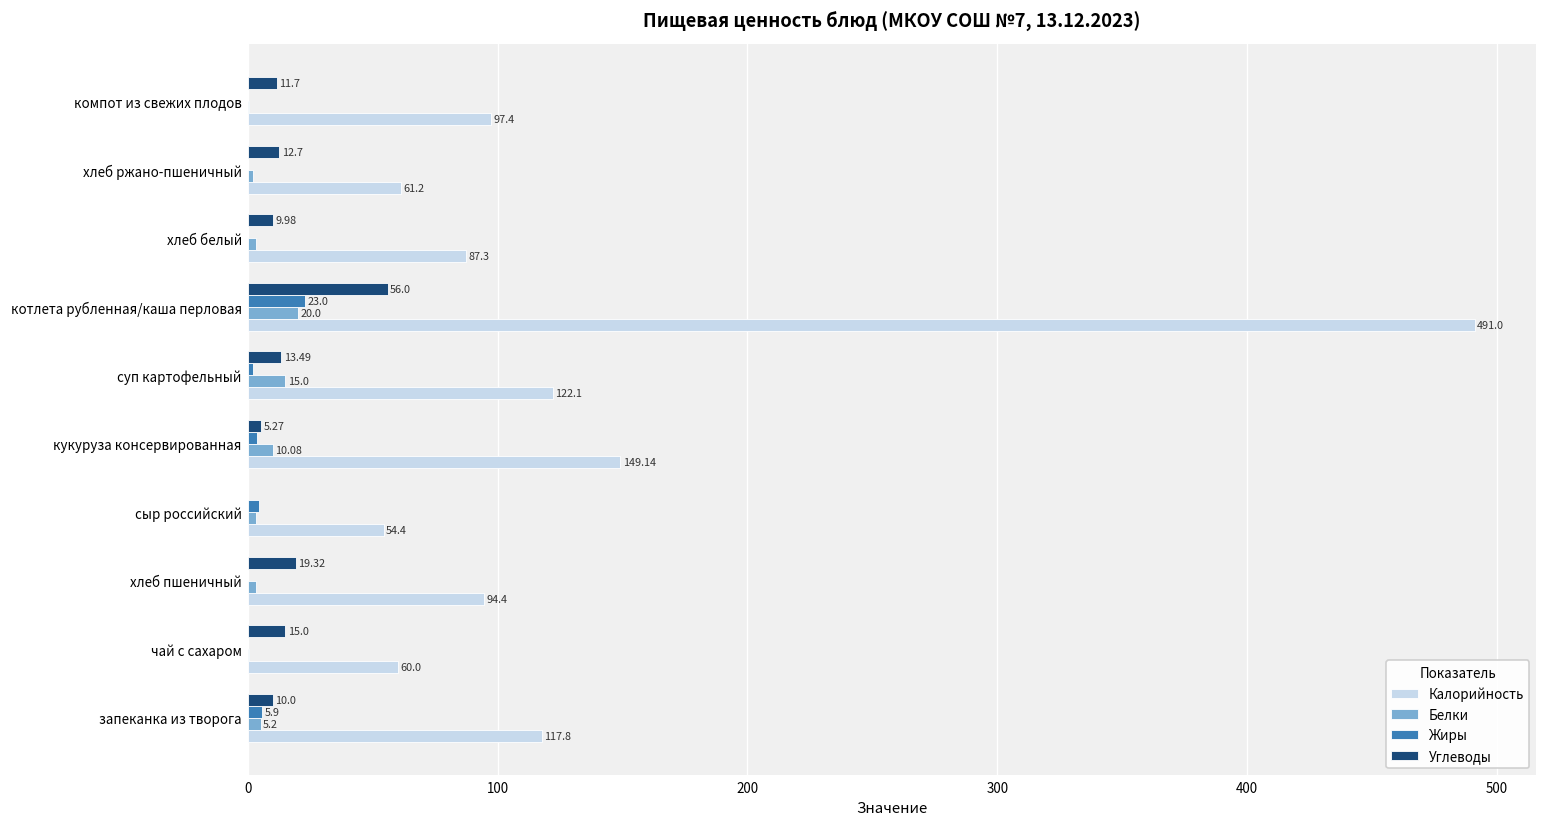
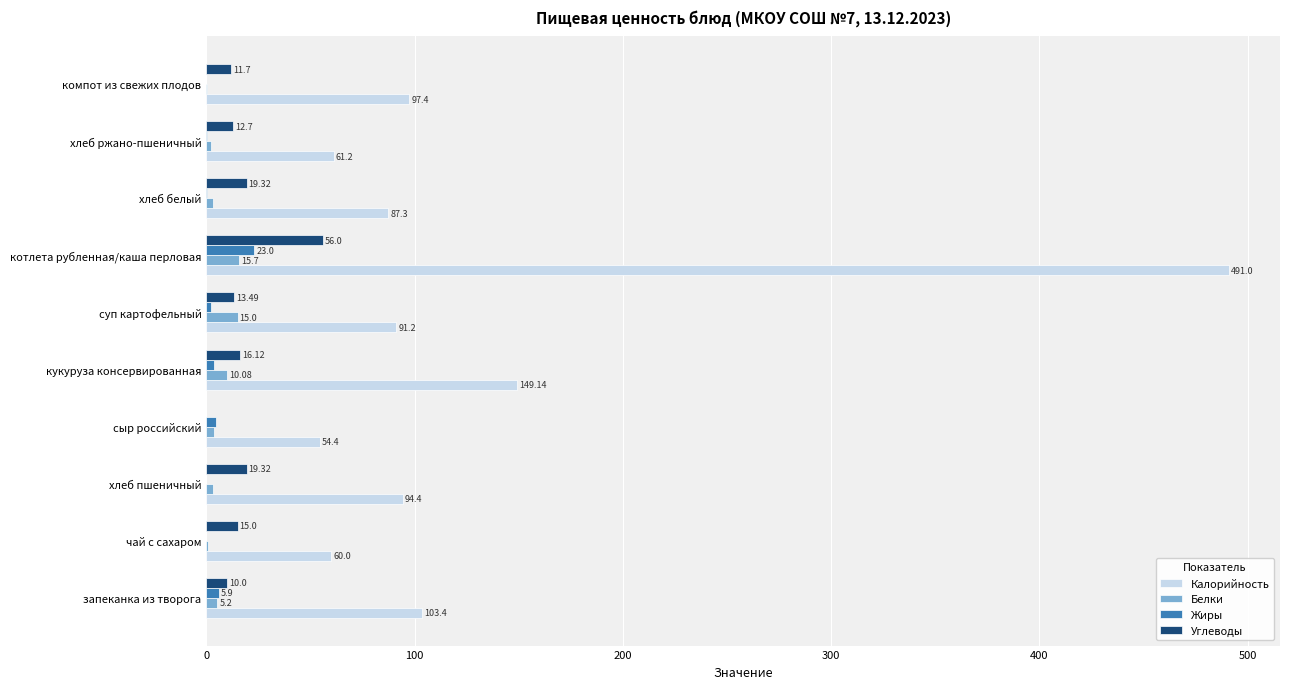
  {
    "Калорийность": {
      "компот из свежих плодов": 97.4,
      "хлеб ржано-пшеничный": 61.2,
      "хлеб белый": 87.3,
      "котлета рубленная/каша перловая": 491.0,
-     "суп картофельный": 122.1,
+     "суп картофельный": 91.2,
      "кукуруза консервированная": 149.14,
      "сыр российский": 54.4,
      "хлеб пшеничный": 94.4,
      "чай с сахаром": 60.0,
-     "запеканка из творога": 117.8
+     "запеканка из творога": 103.4
    },
    "Белки": {
-     "котлета рубленная/каша перловая": 20.0,
+     "котлета рубленная/каша перловая": 15.7,
      "суп картофельный": 15.0,
      "кукуруза консервированная": 10.08,
      "запеканка из творога": 5.2
    },
    "Жиры": {
      "котлета рубленная/каша перловая": 23.0,
      "запеканка из творога": 5.9
    },
    "Углеводы": {
      "компот из свежих плодов": 11.7,
      "хлеб ржано-пшеничный": 12.7,
-     "хлеб белый": 9.98,
+     "хлеб белый": 19.32,
      "котлета рубленная/каша перловая": 56.0,
      "суп картофельный": 13.49,
-     "кукуруза консервированная": 5.27,
+     "кукуруза консервированная": 16.12,
      "хлеб пшеничный": 19.32,
      "чай с сахаром": 15.0,
      "запеканка из творога": 10.0
    }
  }
